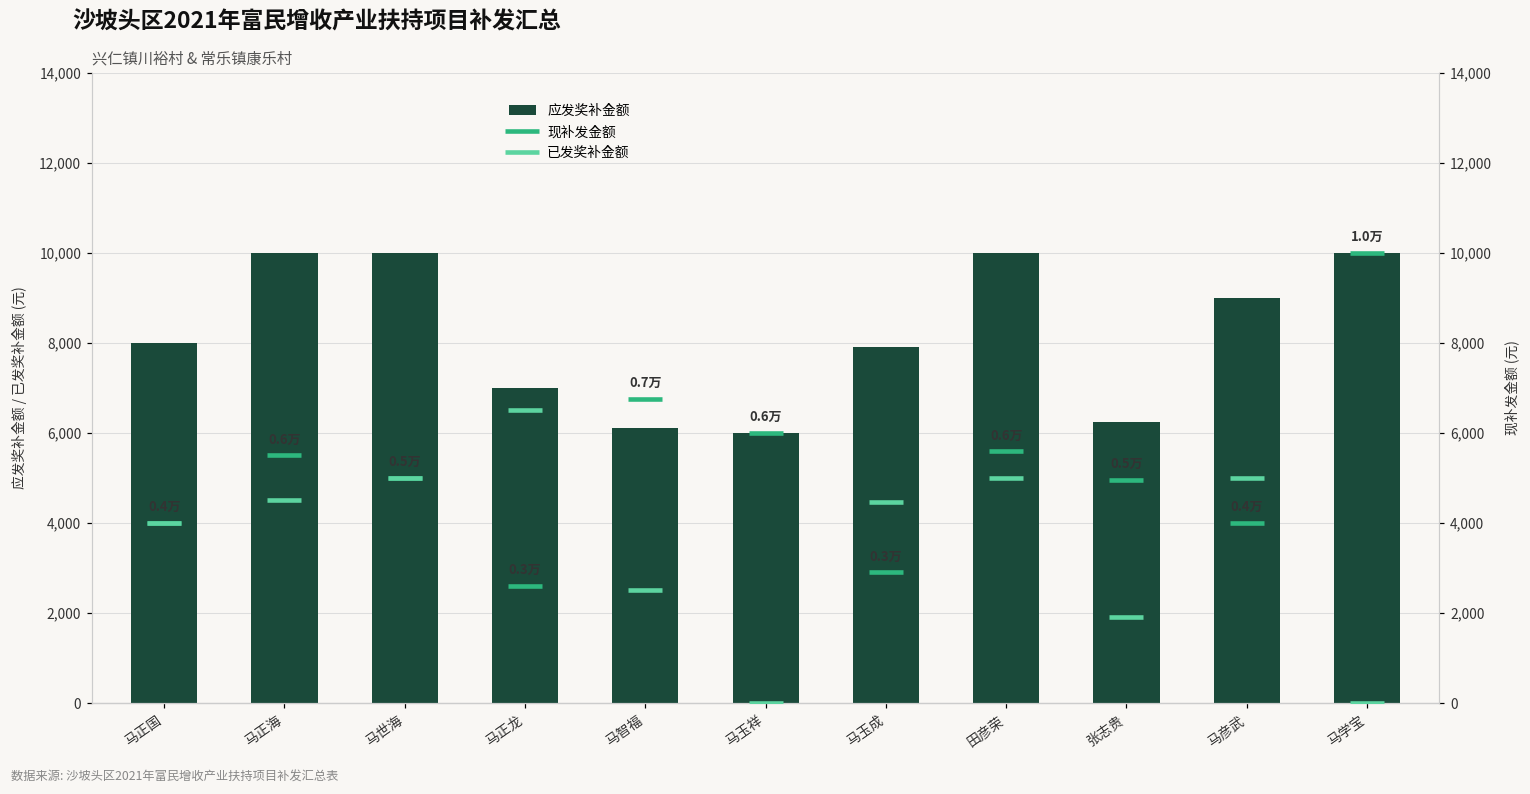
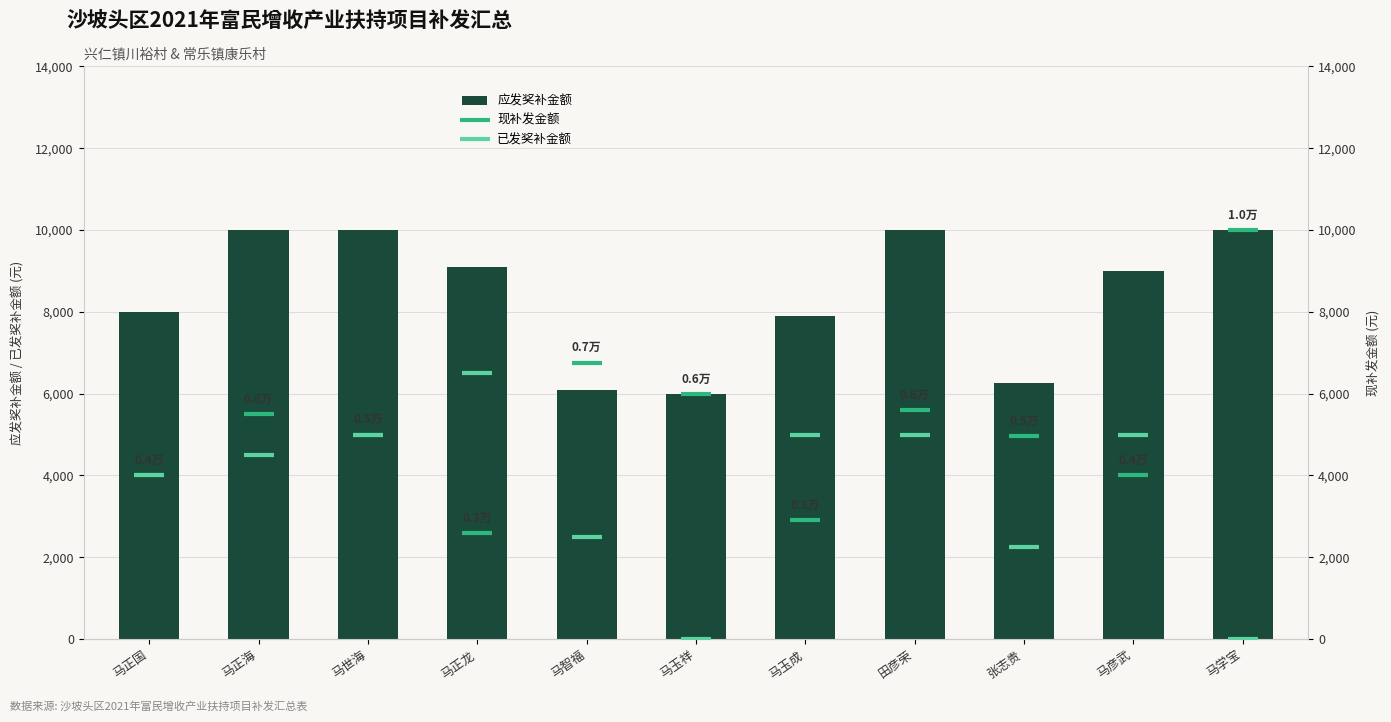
  {
    "应发奖补金额": {
      "马正国": "8,000",
      "马正海": "10,000",
      "马世海": "10,000",
-     "马正龙": "7,000",
+     "马正龙": "9,100",
      "马智福": "6,100",
      "马玉成": "7,900",
      "田彦荣": "10,000",
      "张志贵": "6,300",
      "马彦武": "9,000"
    },
    "现补发金额": {
      "马正海": "5,500",
      "马正龙": "2,600",
      "马玉成": "2,900",
      "田彦荣": "5,600",
      "张志贵": "5,000",
      "马彦武": "4,000"
    },
    "已发奖补金额": {
      "马正海": "4,500",
      "马正龙": "6,500",
      "马智福": "2,500",
      "马玉祥": "0",
-     "马玉成": "4,500",
+     "马玉成": "5,000",
      "田彦荣": "5,000",
-     "张志贵": "1,900",
+     "张志贵": "2,300",
      "马彦武": "5,000",
      "马学宝": "0"
    }
  }
